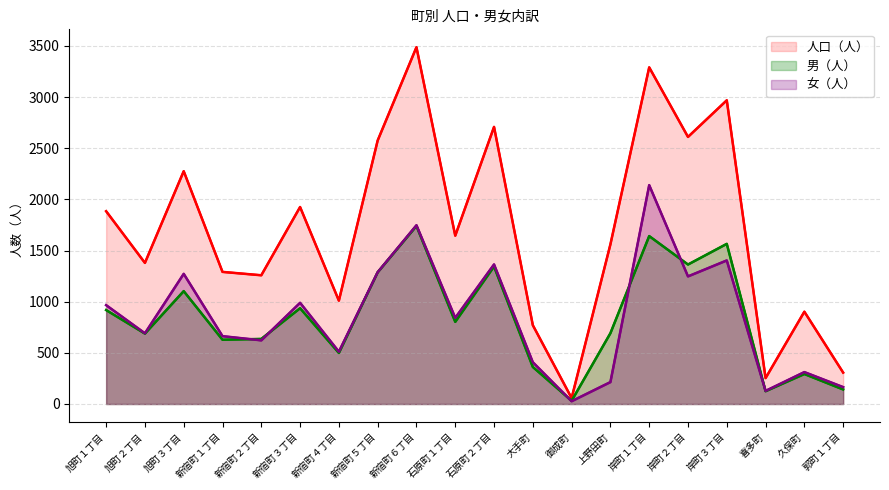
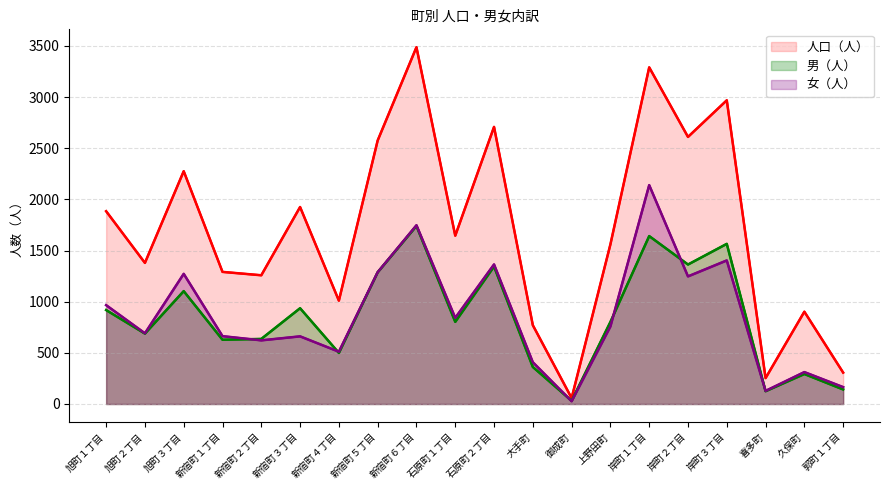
  {
    "人口（人）": {
      "旭町１丁目": 1880,
      "旭町２丁目": 1380,
      "旭町３丁目": 2280,
      "新宿町１丁目": 1290,
      "新宿町２丁目": 1260,
      "新宿町３丁目": 1930,
      "新宿町４丁目": 1010,
      "新宿町５丁目": 2580,
      "新宿町６丁目": 3490,
      "石原町１丁目": 1650,
      "石原町２丁目": 2710,
      "大手町": 770,
      "御成町": 60,
      "上野田町": 1560,
      "岸町１丁目": 3290,
      "岸町２丁目": 2610,
      "岸町３丁目": 2970,
      "喜多町": 250,
      "久保町": 900,
      "郭町１丁目": 310
    },
    "男（人）": {
      "旭町１丁目": 920,
      "旭町３丁目": 1100,
      "新宿町１丁目": 630,
      "新宿町３丁目": 940,
      "石原町１丁目": 800,
      "大手町": 360,
-     "上野田町": 690,
+     "上野田町": 800,
      "岸町１丁目": 1640,
      "岸町２丁目": 1360,
      "岸町３丁目": 1570
    },
    "女（人）": {
      "旭町１丁目": 970,
      "旭町３丁目": 1270,
      "新宿町１丁目": 660,
-     "新宿町３丁目": 990,
+     "新宿町３丁目": 660,
      "石原町１丁目": 840,
      "大手町": 410,
-     "上野田町": 210,
+     "上野田町": 760,
      "岸町１丁目": 2140,
      "岸町２丁目": 1250,
      "岸町３丁目": 1400
    }
  }
